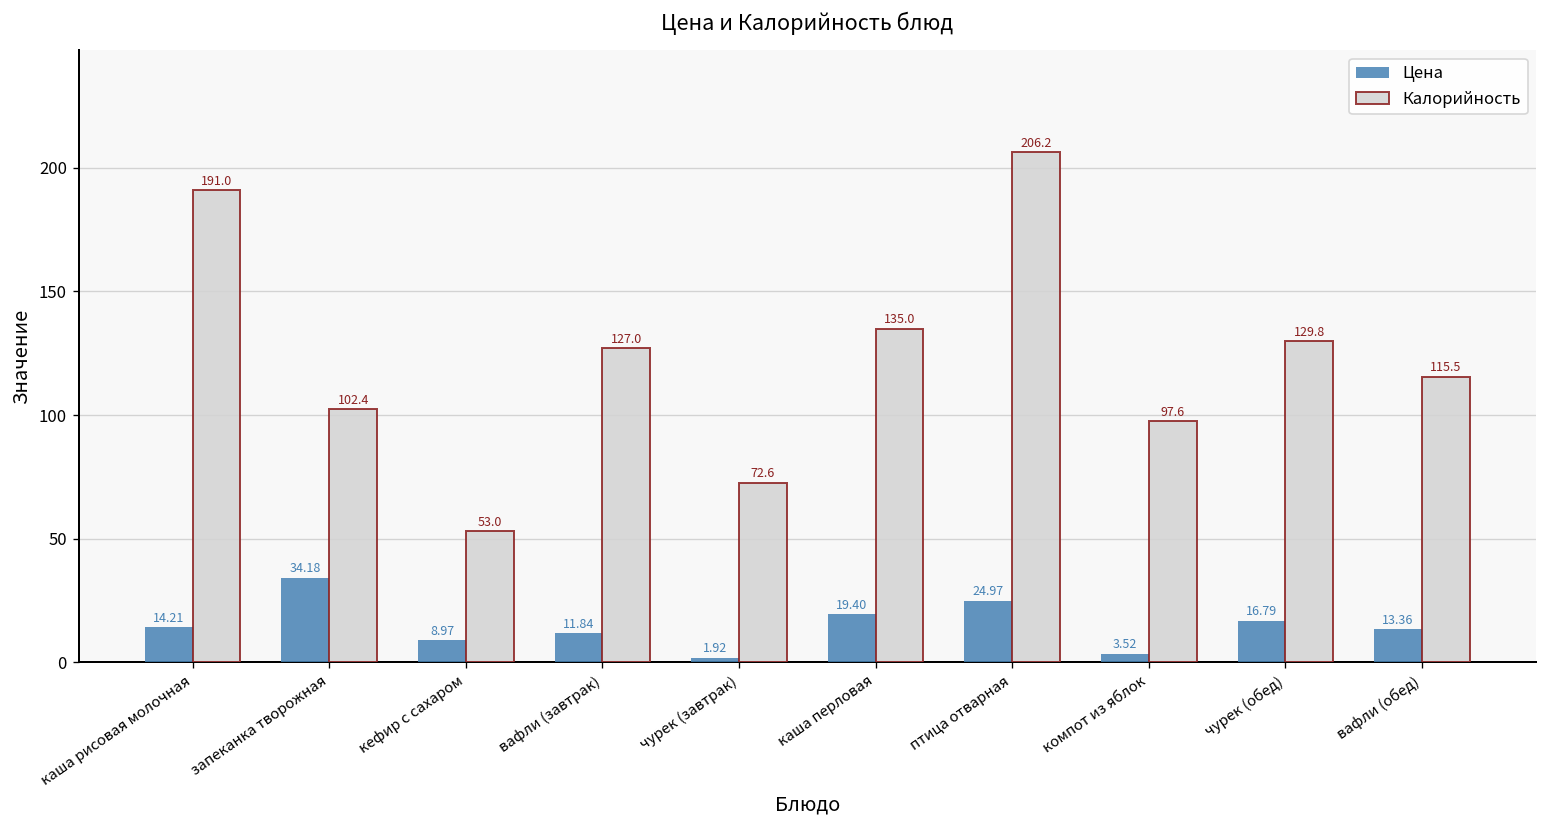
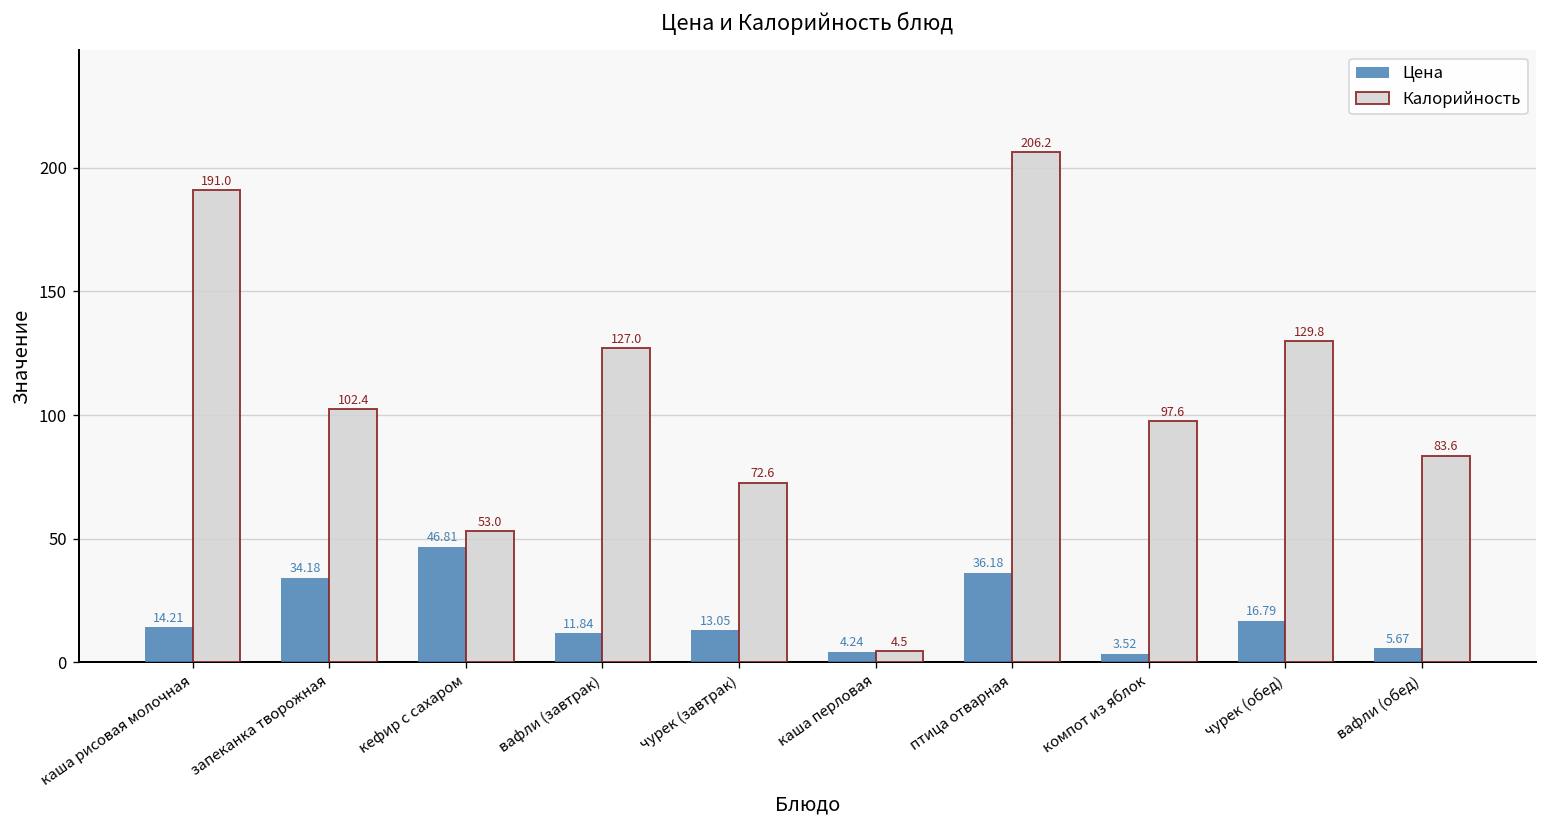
  {
    "Цена": {
      "каша рисовая молочная": 14.21,
      "запеканка творожная": 34.18,
-     "кефир с сахаром": 8.97,
+     "кефир с сахаром": 46.81,
      "вафли (завтрак)": 11.84,
-     "чурек (завтрак)": 1.92,
-     "каша перловая": 19.40,
-     "птица отварная": 24.97,
+     "чурек (завтрак)": 13.05,
+     "каша перловая": 4.24,
+     "птица отварная": 36.18,
      "компот из яблок": 3.52,
      "чурек (обед)": 16.79,
-     "вафли (обед)": 13.36
+     "вафли (обед)": 5.67
    },
    "Калорийность": {
      "каша рисовая молочная": 191.0,
      "запеканка творожная": 102.4,
      "кефир с сахаром": 53.0,
      "вафли (завтрак)": 127.0,
      "чурек (завтрак)": 72.6,
-     "каша перловая": 135.0,
+     "каша перловая": 4.5,
      "птица отварная": 206.2,
      "компот из яблок": 97.6,
      "чурек (обед)": 129.8,
-     "вафли (обед)": 115.5
+     "вафли (обед)": 83.6
    }
  }
